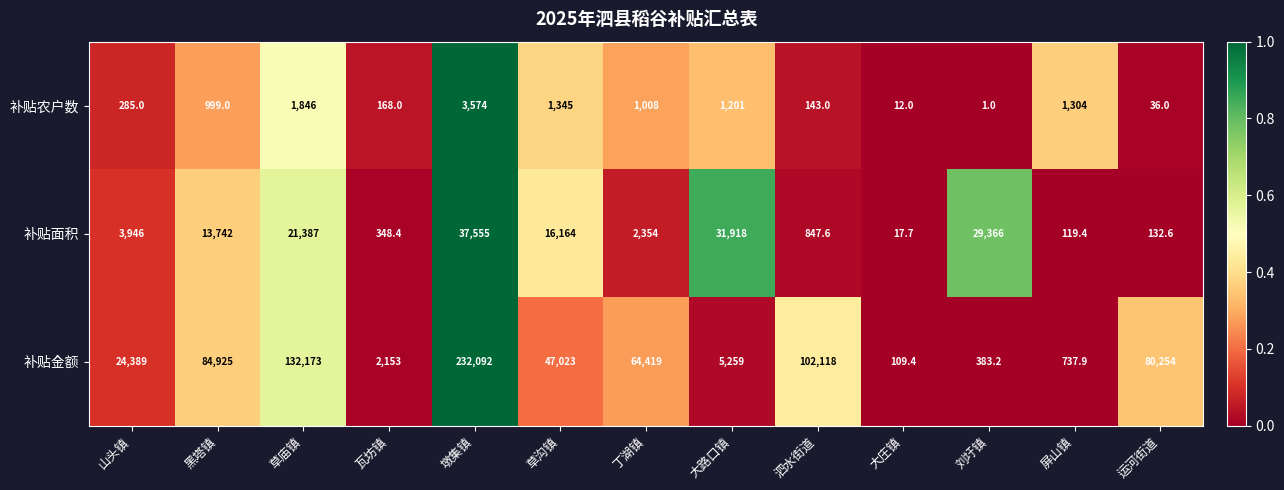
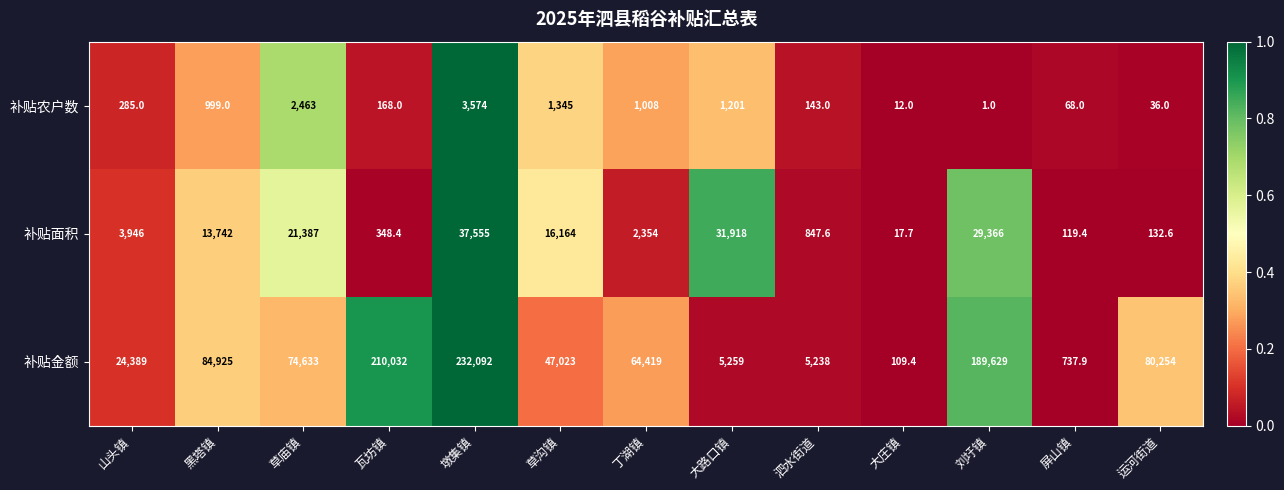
  {
    "补贴农户数": {
      "山头镇": "285.0",
      "黑塔镇": "999.0",
-     "草庙镇": "1,846",
+     "草庙镇": "2,463",
      "瓦坊镇": "168.0",
      "墩集镇": "3,574",
      "草沟镇": "1,345",
      "丁湖镇": "1,008",
      "大路口镇": "1,201",
      "泗水街道": "143.0",
      "大庄镇": "12.0",
      "刘圩镇": "1.0",
-     "屏山镇": "1,304",
+     "屏山镇": "68.0",
      "运河街道": "36.0"
    },
    "补贴面积": {
      "山头镇": "3,946",
      "黑塔镇": "13,742",
      "草庙镇": "21,387",
      "瓦坊镇": "348.4",
      "墩集镇": "37,555",
      "草沟镇": "16,164",
      "丁湖镇": "2,354",
      "大路口镇": "31,918",
      "泗水街道": "847.6",
      "大庄镇": "17.7",
      "刘圩镇": "29,366",
      "屏山镇": "119.4",
      "运河街道": "132.6"
    },
    "补贴金额": {
      "山头镇": "24,389",
      "黑塔镇": "84,925",
-     "草庙镇": "132,173",
-     "瓦坊镇": "2,153",
+     "草庙镇": "74,633",
+     "瓦坊镇": "210,032",
      "墩集镇": "232,092",
      "草沟镇": "47,023",
      "丁湖镇": "64,419",
      "大路口镇": "5,259",
-     "泗水街道": "102,118",
+     "泗水街道": "5,238",
      "大庄镇": "109.4",
-     "刘圩镇": "383.2",
+     "刘圩镇": "189,629",
      "屏山镇": "737.9",
      "运河街道": "80,254"
    }
  }
